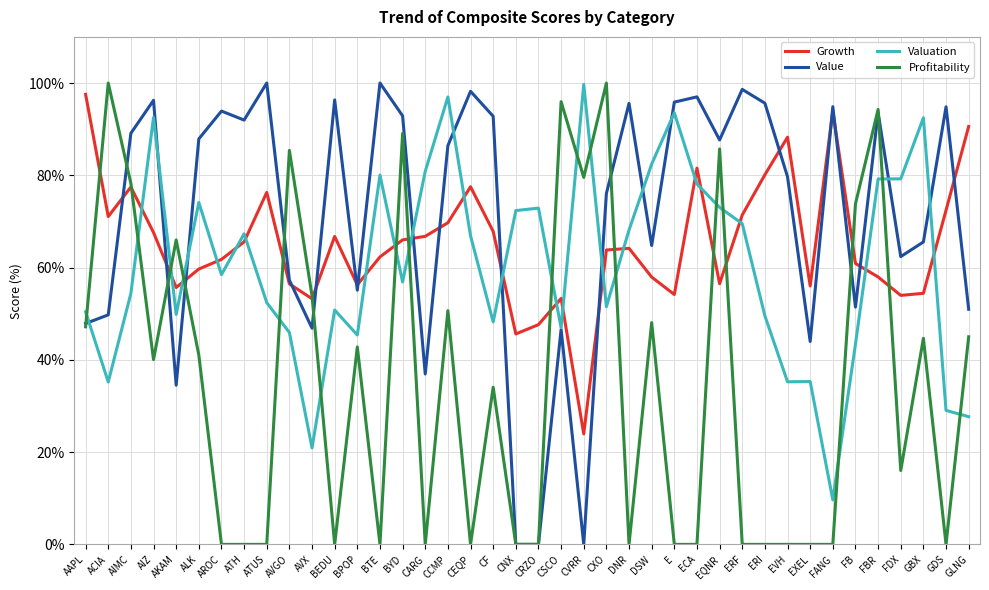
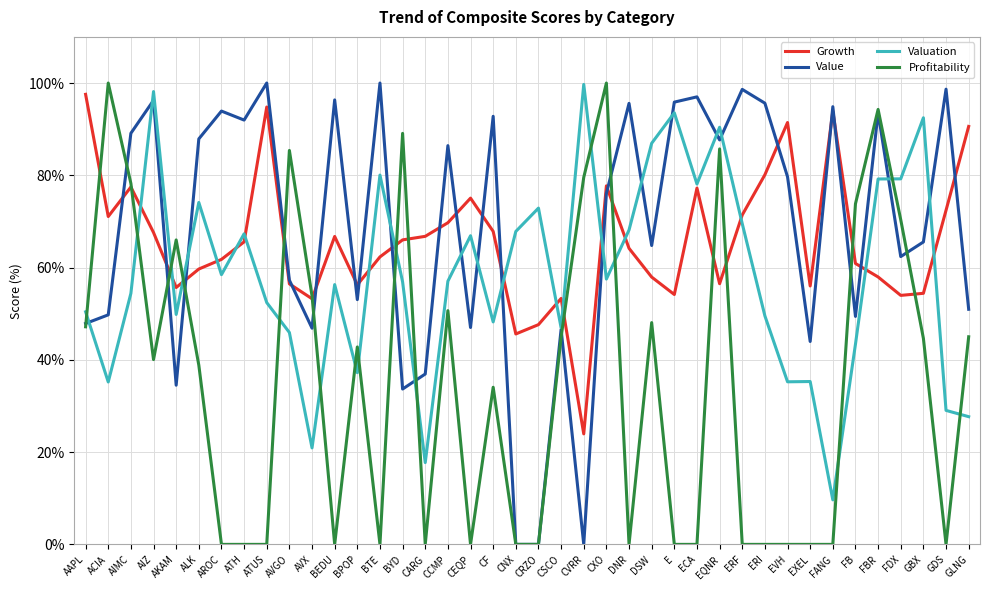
  {
    "Growth": {
      "AAPL": "98%",
      "ACIA": "71%",
      "AIMC": "77%",
      "AIZ": "68%",
      "AKAM": "56%",
      "ALK": "60%",
      "AROC": "62%",
      "ATH": "66%",
-     "ATUS": "76%",
+     "ATUS": "95%",
      "AVGO": "56%",
      "AVX": "53%",
      "BEDU": "67%",
      "BPOP": "56%",
      "BTE": "62%",
      "BYD": "66%",
      "CARG": "67%",
      "CCMP": "70%",
-     "CEQP": "78%",
+     "CEQP": "75%",
      "CF": "68%",
      "CNX": "46%",
      "CRZO": "48%",
      "CSCO": "53%",
      "CVRR": "24%",
-     "CXO": "64%",
+     "CXO": "78%",
      "DNR": "64%",
      "DSW": "58%",
      "E": "54%",
-     "ECA": "82%",
+     "ECA": "77%",
      "EQNR": "57%",
      "ERF": "71%",
      "ERI": "80%",
-     "EVH": "88%",
+     "EVH": "91%",
      "EXEL": "56%",
      "FANG": "94%",
      "FB": "61%",
      "FBR": "58%",
      "FDX": "54%",
      "GBX": "54%",
      "GDS": "72%",
      "GLNG": "91%"
    },
    "Value": {
      "AAPL": "48%",
      "ACIA": "50%",
      "AIMC": "89%",
      "AIZ": "96%",
      "AKAM": "35%",
      "ALK": "88%",
      "AROC": "94%",
      "ATH": "92%",
      "ATUS": "100%",
      "AVGO": "57%",
      "AVX": "47%",
      "BEDU": "96%",
-     "BPOP": "55%",
+     "BPOP": "53%",
      "BTE": "100%",
-     "BYD": "93%",
+     "BYD": "34%",
      "CARG": "37%",
      "CCMP": "86%",
-     "CEQP": "98%",
+     "CEQP": "47%",
      "CF": "93%",
      "CVRR": "0%",
      "CXO": "76%",
      "DNR": "96%",
      "DSW": "65%",
      "E": "96%",
      "ECA": "97%",
      "EQNR": "88%",
      "ERF": "99%",
      "ERI": "96%",
      "EVH": "80%",
      "EXEL": "44%",
      "FANG": "95%",
-     "FB": "51%",
+     "FB": "49%",
      "FBR": "94%",
      "FDX": "62%",
      "GBX": "66%",
-     "GDS": "95%",
+     "GDS": "99%",
      "GLNG": "51%"
    },
    "Valuation": {
      "AAPL": "50%",
      "ACIA": "35%",
      "AIMC": "54%",
-     "AIZ": "93%",
+     "AIZ": "98%",
      "AKAM": "50%",
      "ALK": "74%",
      "AROC": "58%",
      "ATH": "67%",
      "ATUS": "52%",
      "AVGO": "46%",
      "AVX": "21%",
-     "BEDU": "51%",
-     "BPOP": "45%",
+     "BEDU": "56%",
+     "BPOP": "37%",
      "BTE": "80%",
      "BYD": "57%",
-     "CARG": "81%",
-     "CCMP": "97%",
+     "CARG": "18%",
+     "CCMP": "57%",
      "CEQP": "67%",
      "CF": "48%",
-     "CNX": "72%",
+     "CNX": "68%",
      "CRZO": "73%",
      "CVRR": "100%",
-     "CXO": "52%",
+     "CXO": "58%",
      "DNR": "68%",
-     "DSW": "82%",
+     "DSW": "87%",
      "E": "94%",
      "ECA": "78%",
-     "EQNR": "73%",
+     "EQNR": "90%",
      "ERF": "70%",
      "ERI": "50%",
      "EVH": "35%",
      "EXEL": "35%",
      "FANG": "10%",
      "FB": "43%",
      "FBR": "79%",
      "FDX": "79%",
      "GBX": "92%",
      "GDS": "29%",
      "GLNG": "28%"
    },
    "Profitability": {
      "AAPL": "47%",
      "ACIA": "100%",
      "AIMC": "78%",
      "AIZ": "40%",
      "AKAM": "66%",
-     "ALK": "41%",
+     "ALK": "39%",
      "AROC": "0%",
      "ATH": "0%",
      "ATUS": "0%",
      "AVGO": "85%",
      "AVX": "54%",
      "BEDU": "0%",
      "BPOP": "43%",
      "BTE": "0%",
      "BYD": "89%",
      "CARG": "0%",
      "CCMP": "51%",
      "CEQP": "0%",
      "CF": "34%",
-     "CSCO": "96%",
+     "CSCO": "45%",
      "CVRR": "80%",
      "CXO": "100%",
      "DNR": "0%",
      "DSW": "48%",
      "E": "0%",
      "ECA": "0%",
      "EQNR": "86%",
      "ERF": "0%",
      "ERI": "0%",
      "EVH": "0%",
      "EXEL": "0%",
      "FANG": "0%",
      "FB": "74%",
      "FBR": "94%",
-     "FDX": "16%",
+     "FDX": "70%",
      "GBX": "45%",
      "GDS": "0%",
      "GLNG": "45%"
    }
  }
